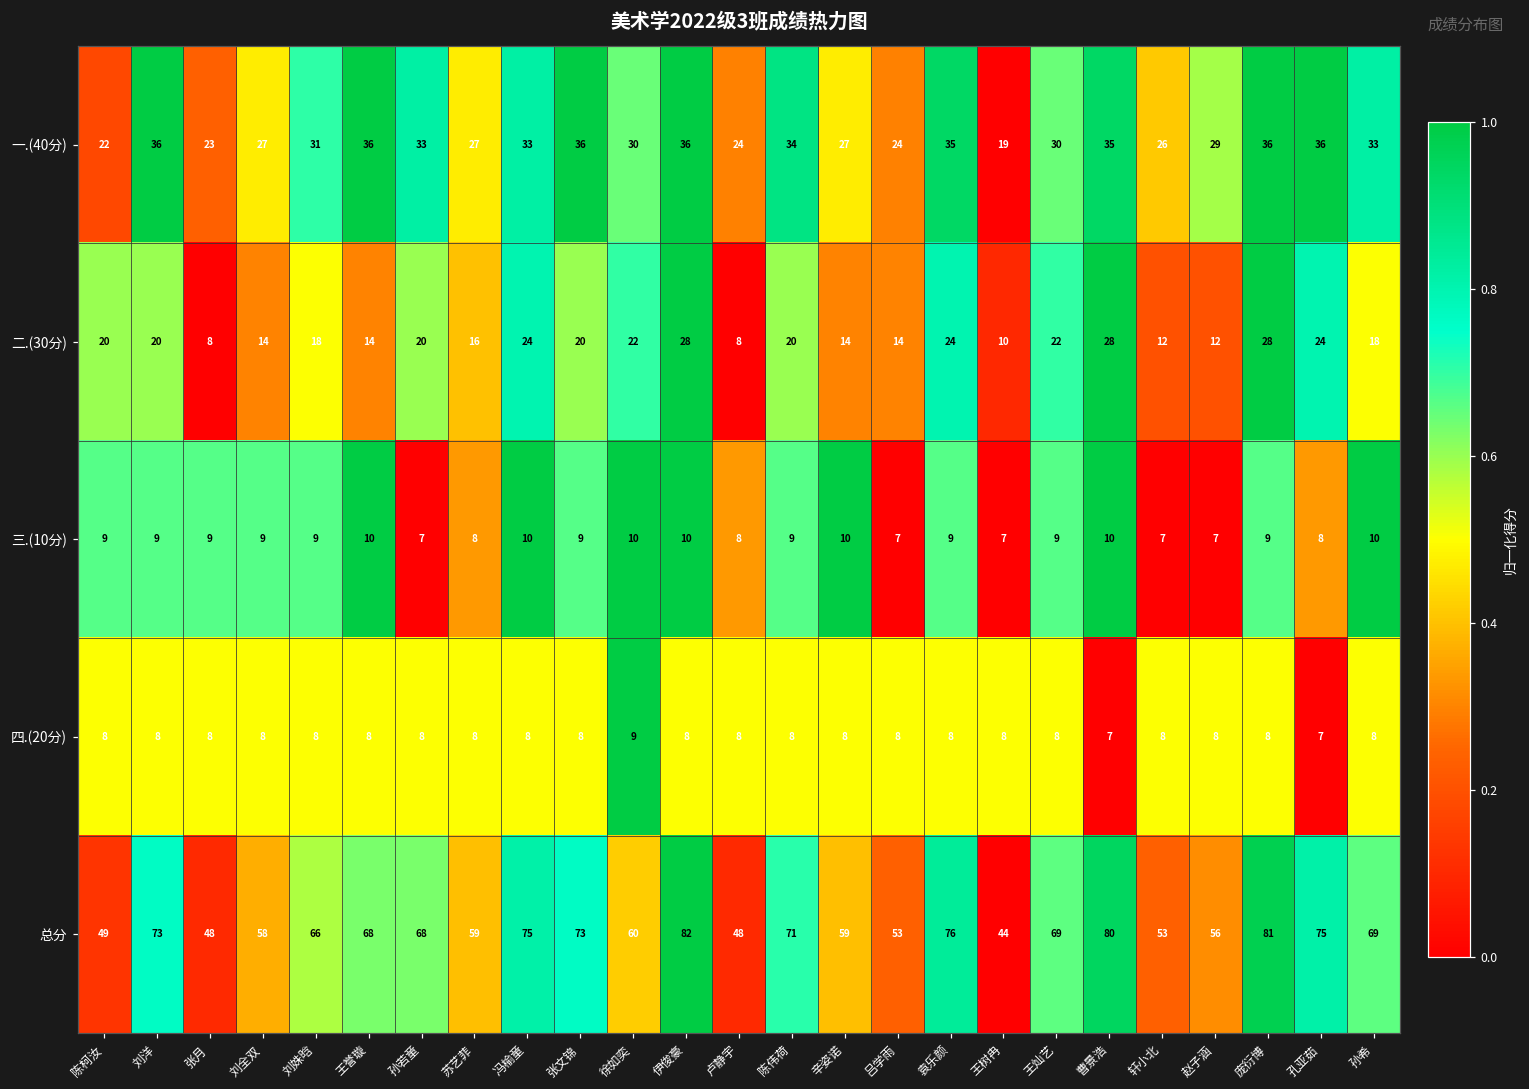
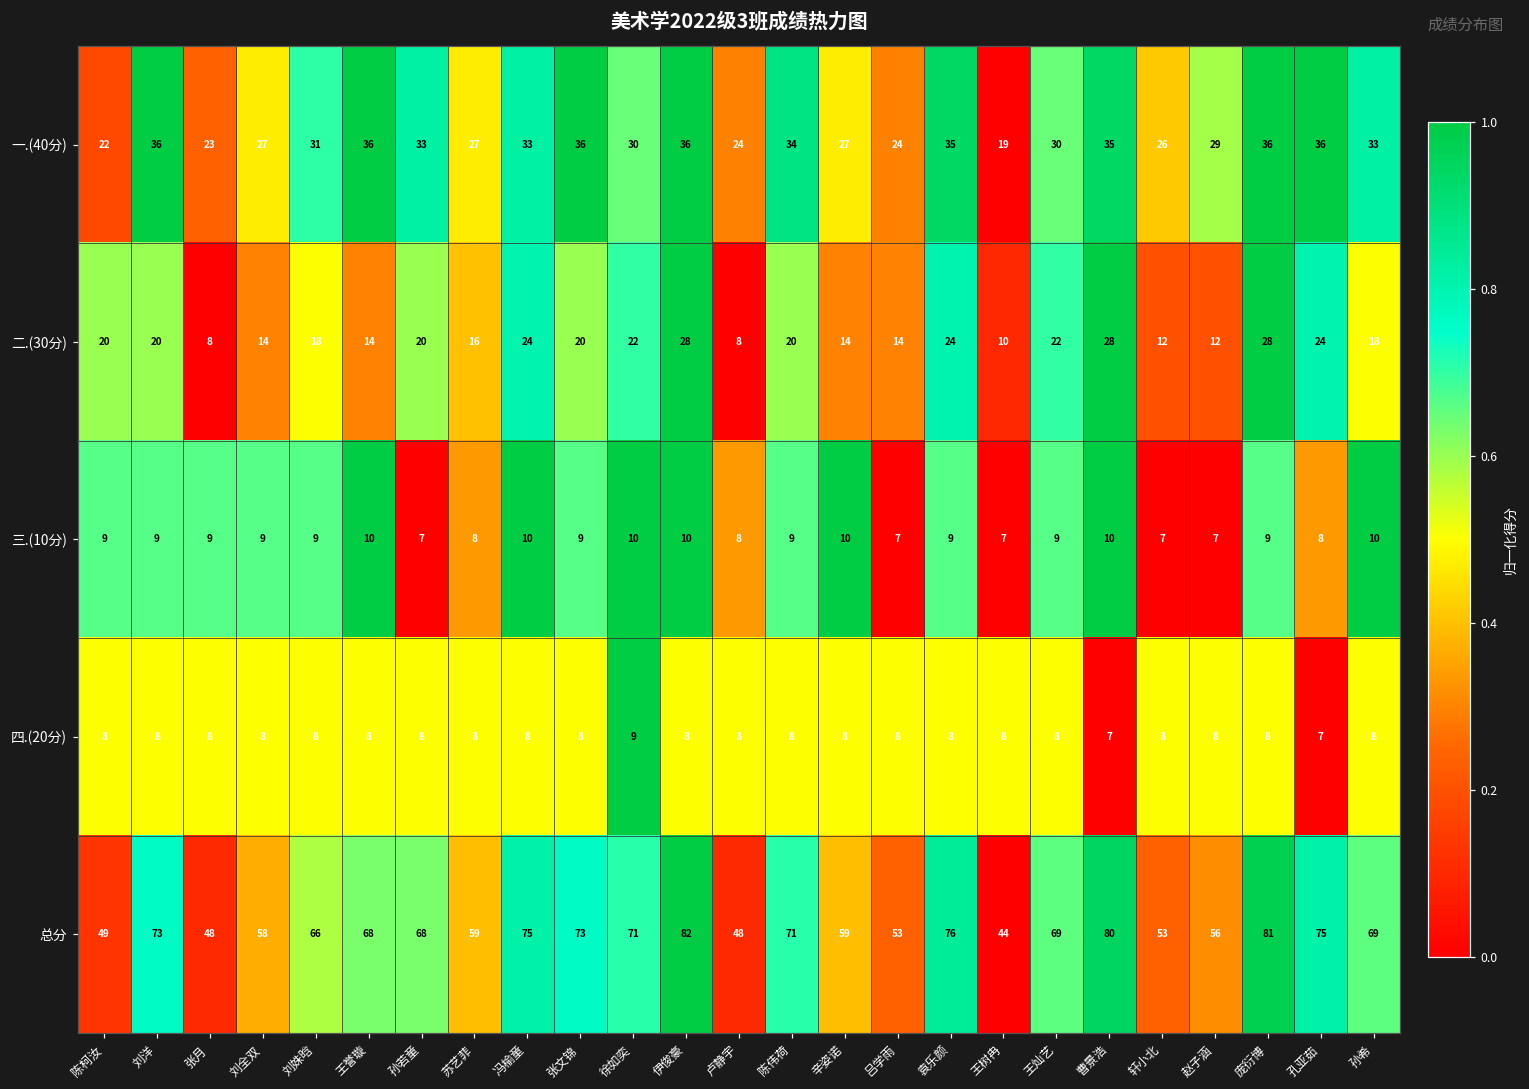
  {
    "一.(40分)": {
      "陈柯汝": 22,
      "刘洋": 36,
      "张月": 23,
      "刘全双": 27,
      "刘姝晗": 31,
      "王誉璇": 36,
      "孙若童": 33,
      "苏艺菲": 27,
      "冯榆童": 33,
      "张文锦": 36,
      "徐如奕": 30,
      "伊俊豪": 36,
      "卢静宇": 24,
      "陈伟荷": 34,
      "辛姿诺": 27,
      "吕学雨": 24,
      "袁乐颜": 35,
      "王树冉": 19,
      "王灿艺": 30,
      "曹景浩": 35,
      "轩小北": 26,
      "赵子涵": 29,
      "庞衍博": 36,
      "孔亚茹": 36,
      "孙希": 33
    },
    "二.(30分)": {
      "陈柯汝": 20,
      "刘洋": 20,
      "张月": 8,
      "刘全双": 14,
      "刘姝晗": 18,
      "王誉璇": 14,
      "孙若童": 20,
      "苏艺菲": 16,
      "冯榆童": 24,
      "张文锦": 20,
      "徐如奕": 22,
      "伊俊豪": 28,
      "卢静宇": 8,
      "陈伟荷": 20,
      "辛姿诺": 14,
      "吕学雨": 14,
      "袁乐颜": 24,
      "王树冉": 10,
      "王灿艺": 22,
      "曹景浩": 28,
      "轩小北": 12,
      "赵子涵": 12,
      "庞衍博": 28,
      "孔亚茹": 24,
      "孙希": 18
    },
    "三.(10分)": {
      "陈柯汝": 9,
      "刘洋": 9,
      "张月": 9,
      "刘全双": 9,
      "刘姝晗": 9,
      "王誉璇": 10,
      "孙若童": 7,
      "苏艺菲": 8,
      "冯榆童": 10,
      "张文锦": 9,
      "徐如奕": 10,
      "伊俊豪": 10,
      "卢静宇": 8,
      "陈伟荷": 9,
      "辛姿诺": 10,
      "吕学雨": 7,
      "袁乐颜": 9,
      "王树冉": 7,
      "王灿艺": 9,
      "曹景浩": 10,
      "轩小北": 7,
      "赵子涵": 7,
      "庞衍博": 9,
      "孔亚茹": 8,
      "孙希": 10
    },
    "四.(20分)": {
      "陈柯汝": 8,
      "刘洋": 8,
      "张月": 8,
      "刘全双": 8,
      "刘姝晗": 8,
      "王誉璇": 8,
      "孙若童": 8,
      "苏艺菲": 8,
      "冯榆童": 8,
      "张文锦": 8,
      "徐如奕": 9,
      "伊俊豪": 8,
      "卢静宇": 8,
      "陈伟荷": 8,
      "辛姿诺": 8,
      "吕学雨": 8,
      "袁乐颜": 8,
      "王树冉": 8,
      "王灿艺": 8,
      "曹景浩": 7,
      "轩小北": 8,
      "赵子涵": 8,
      "庞衍博": 8,
      "孔亚茹": 7,
      "孙希": 8
    },
    "总分": {
      "陈柯汝": 49,
      "刘洋": 73,
      "张月": 48,
      "刘全双": 58,
      "刘姝晗": 66,
      "王誉璇": 68,
      "孙若童": 68,
      "苏艺菲": 59,
      "冯榆童": 75,
      "张文锦": 73,
-     "徐如奕": 60,
+     "徐如奕": 71,
      "伊俊豪": 82,
      "卢静宇": 48,
      "陈伟荷": 71,
      "辛姿诺": 59,
      "吕学雨": 53,
      "袁乐颜": 76,
      "王树冉": 44,
      "王灿艺": 69,
      "曹景浩": 80,
      "轩小北": 53,
      "赵子涵": 56,
      "庞衍博": 81,
      "孔亚茹": 75,
      "孙希": 69
    }
  }
